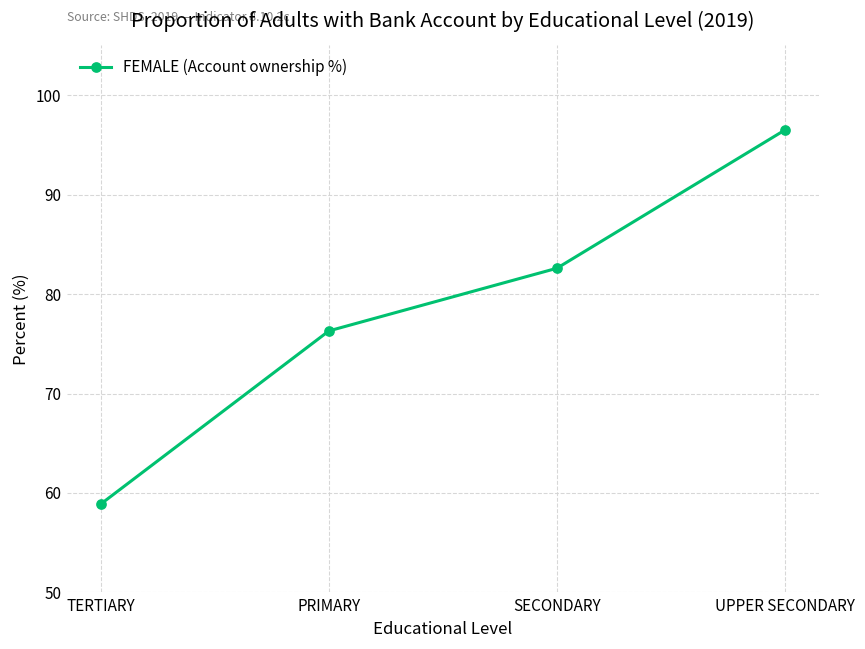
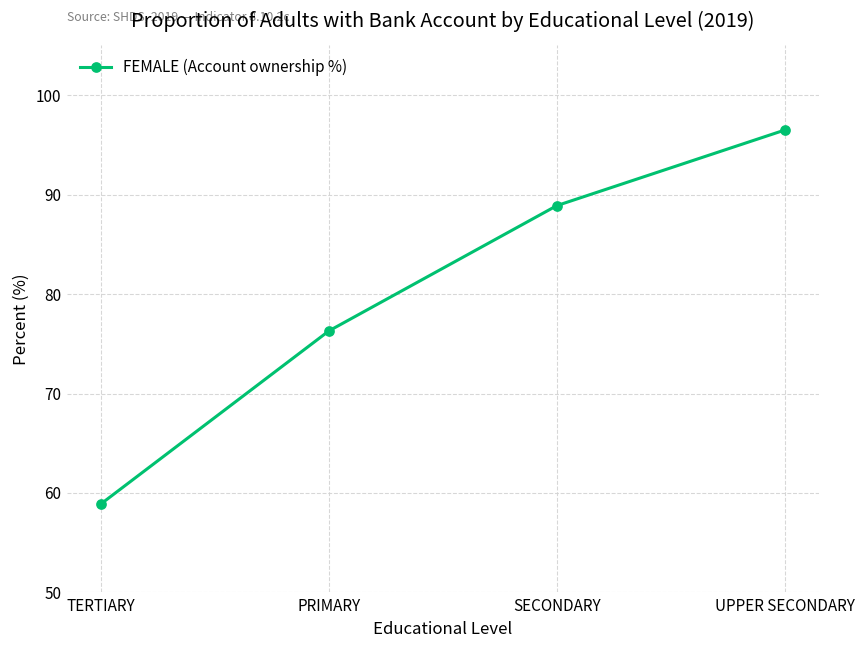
  {
    "TERTIARY": 59,
    "PRIMARY": 76,
-   "SECONDARY": 83,
+   "SECONDARY": 89,
    "UPPER SECONDARY": 97
  }
